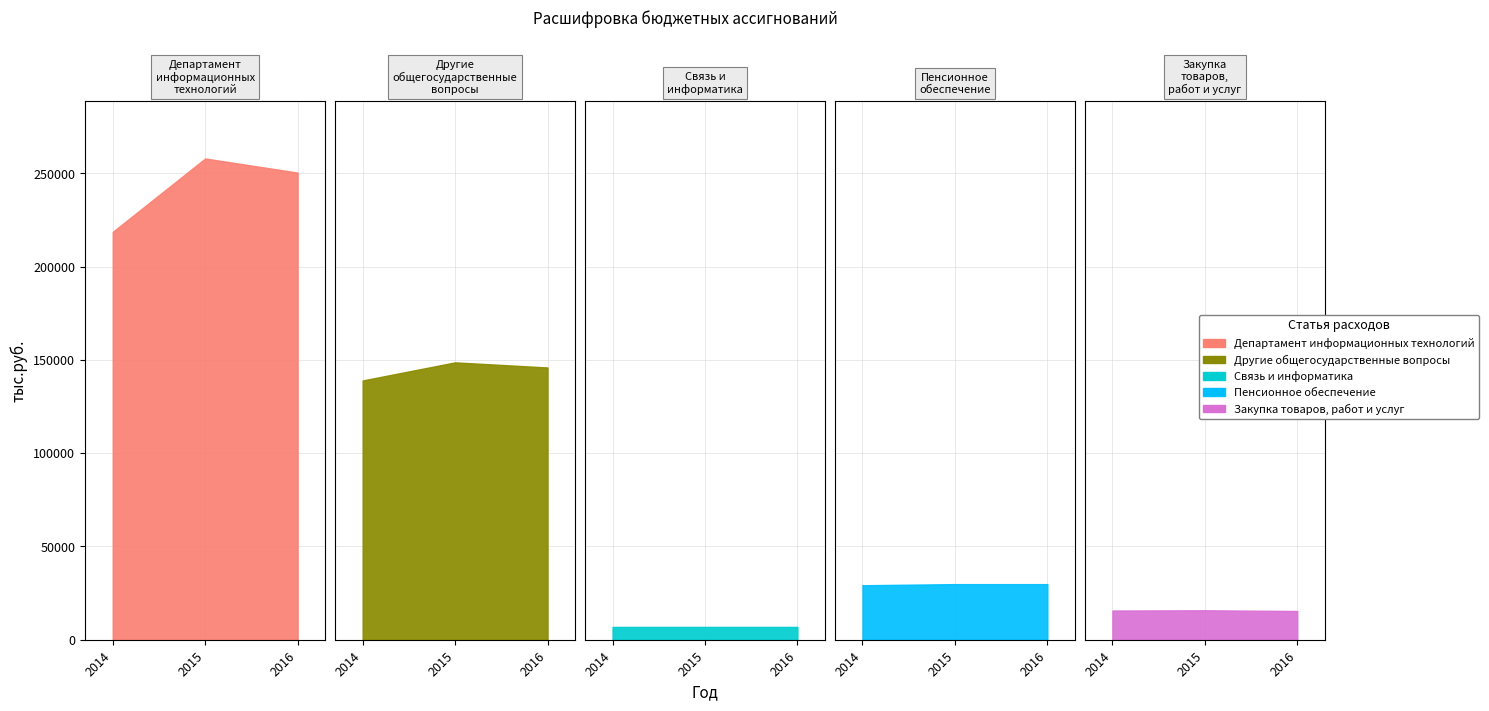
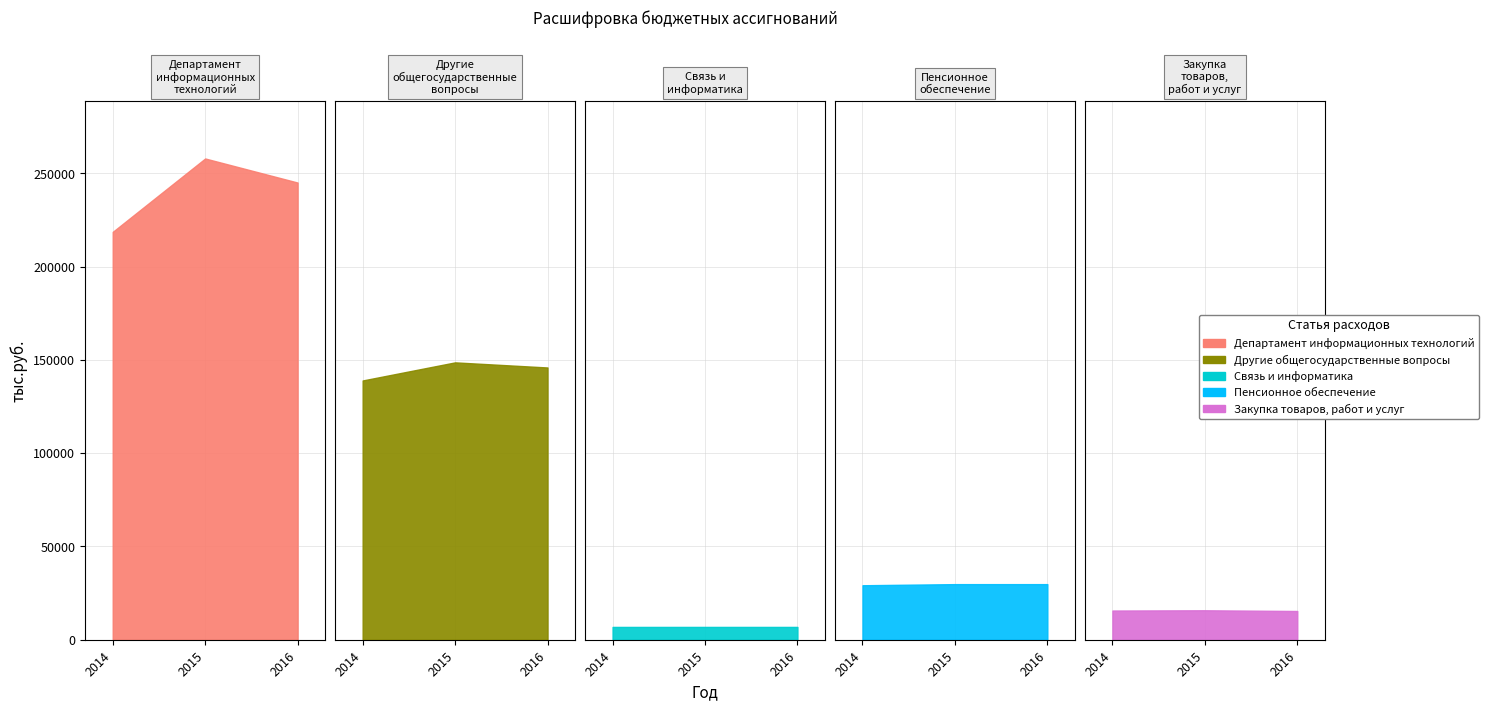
  {
    "Департамент информационных технологий": {
      "2014": 219000,
      "2015": 258000,
-     "2016": 250000
+     "2016": 245000
    }
  }
